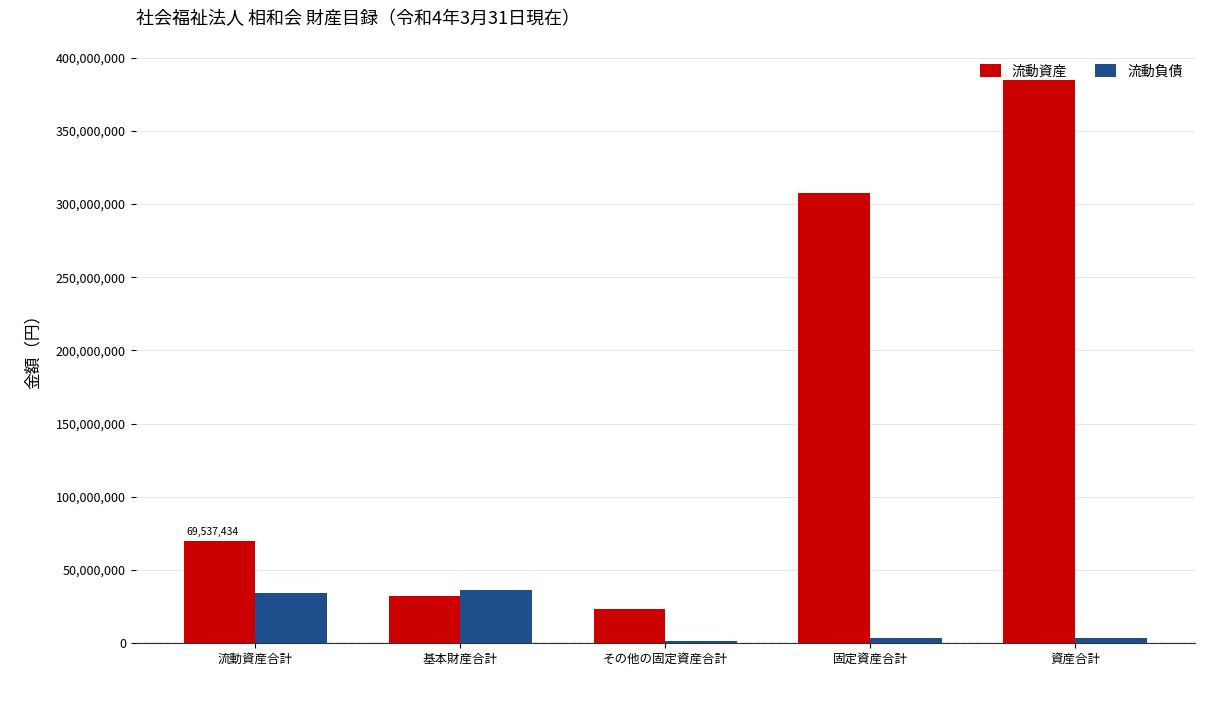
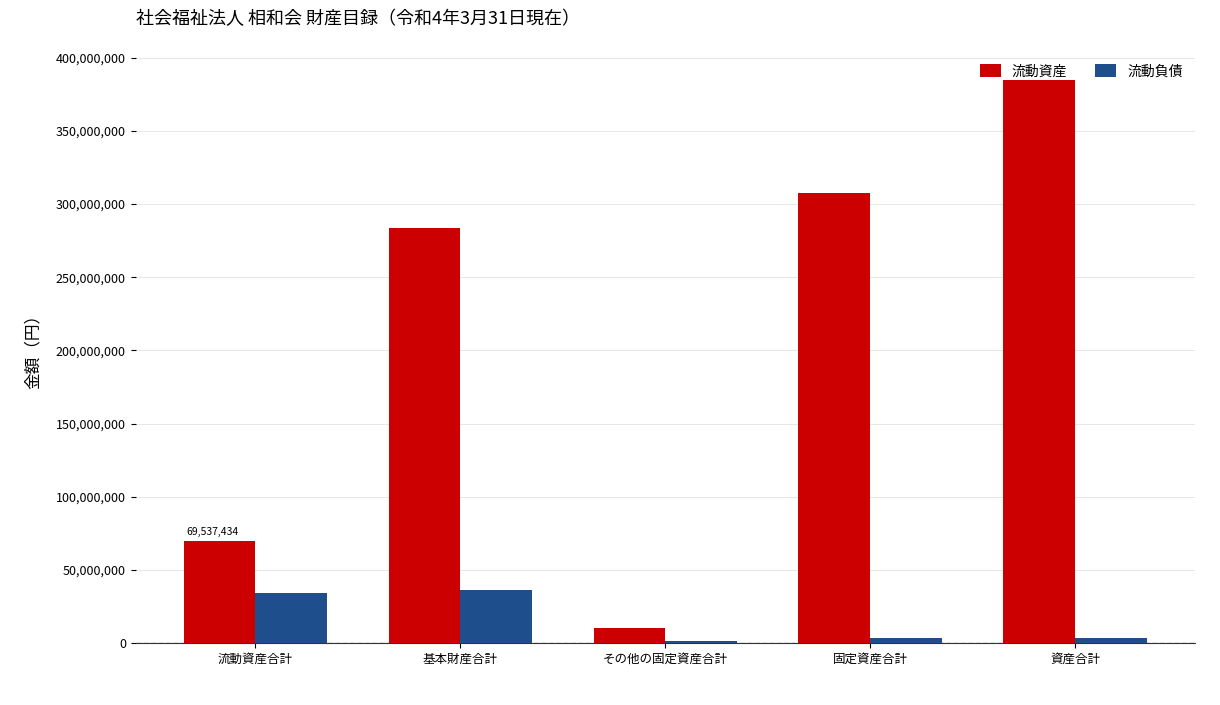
  {
    "流動資産": {
-     "基本財産合計": "32,000,000",
-     "その他の固定資産合計": "24,000,000",
+     "基本財産合計": "284,000,000",
+     "その他の固定資産合計": "10,000,000",
      "固定資産合計": "308,000,000",
      "資産合計": "385,000,000"
    },
    "流動負債": {
      "流動資産合計": "34,000,000",
      "基本財産合計": "37,000,000",
      "固定資産合計": "4,000,000",
      "資産合計": "3,000,000"
    }
  }
